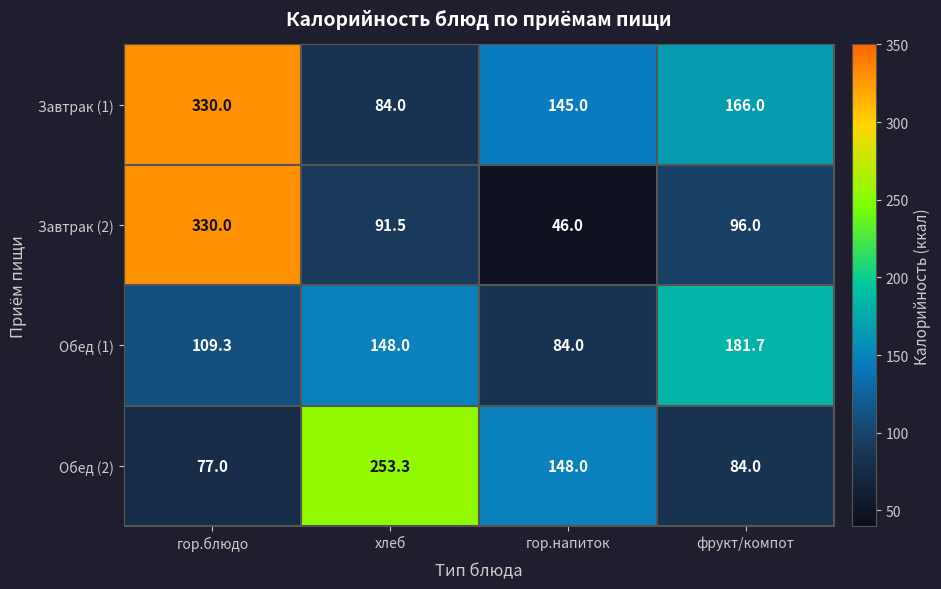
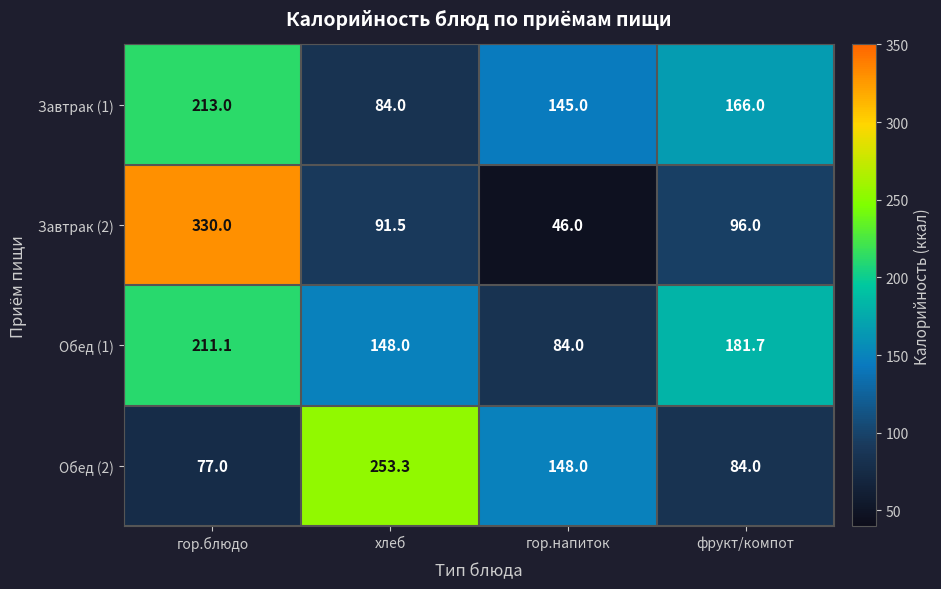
  {
    "Завтрак (1)": {
-     "гор.блюдо": 330.0,
+     "гор.блюдо": 213.0,
      "хлеб": 84.0,
      "гор.напиток": 145.0,
      "фрукт/компот": 166.0
    },
    "Завтрак (2)": {
      "гор.блюдо": 330.0,
      "хлеб": 91.5,
      "гор.напиток": 46.0,
      "фрукт/компот": 96.0
    },
    "Обед (1)": {
-     "гор.блюдо": 109.3,
+     "гор.блюдо": 211.1,
      "хлеб": 148.0,
      "гор.напиток": 84.0,
      "фрукт/компот": 181.7
    },
    "Обед (2)": {
      "гор.блюдо": 77.0,
      "хлеб": 253.3,
      "гор.напиток": 148.0,
      "фрукт/компот": 84.0
    }
  }
